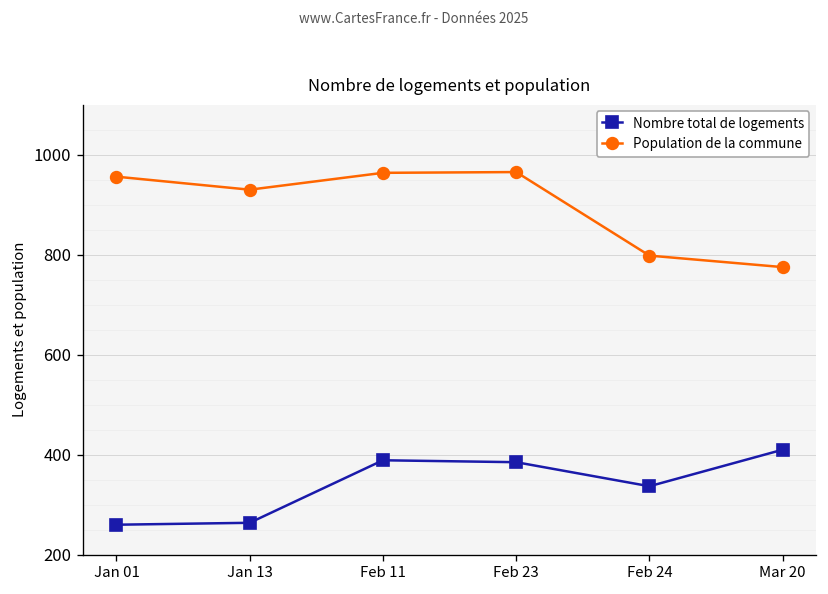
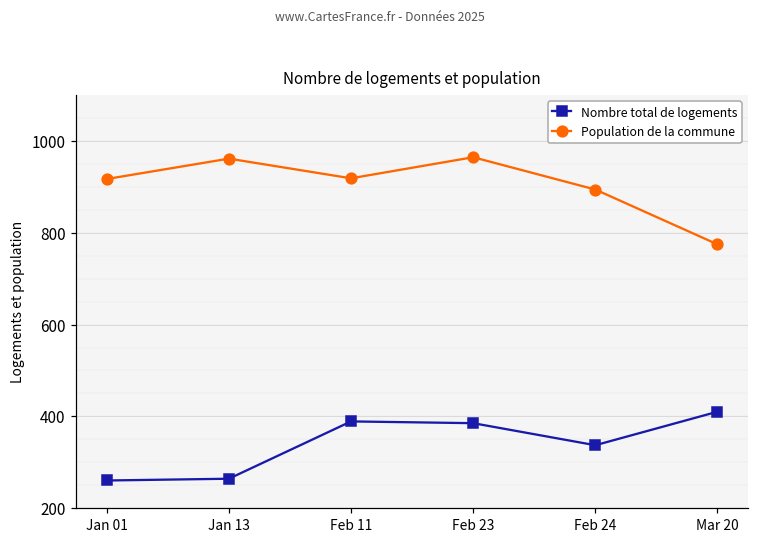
  {
    "Nombre total de logements": {
      "Jan 01": 260,
      "Jan 13": 260,
      "Feb 11": 390,
      "Feb 23": 390,
      "Feb 24": 340,
      "Mar 20": 410
    },
    "Population de la commune": {
-     "Jan 01": 960,
-     "Jan 13": 930,
-     "Feb 11": 960,
+     "Jan 01": 920,
+     "Jan 13": 960,
+     "Feb 11": 920,
      "Feb 23": 970,
-     "Feb 24": 800,
+     "Feb 24": 890,
      "Mar 20": 780
    }
  }
